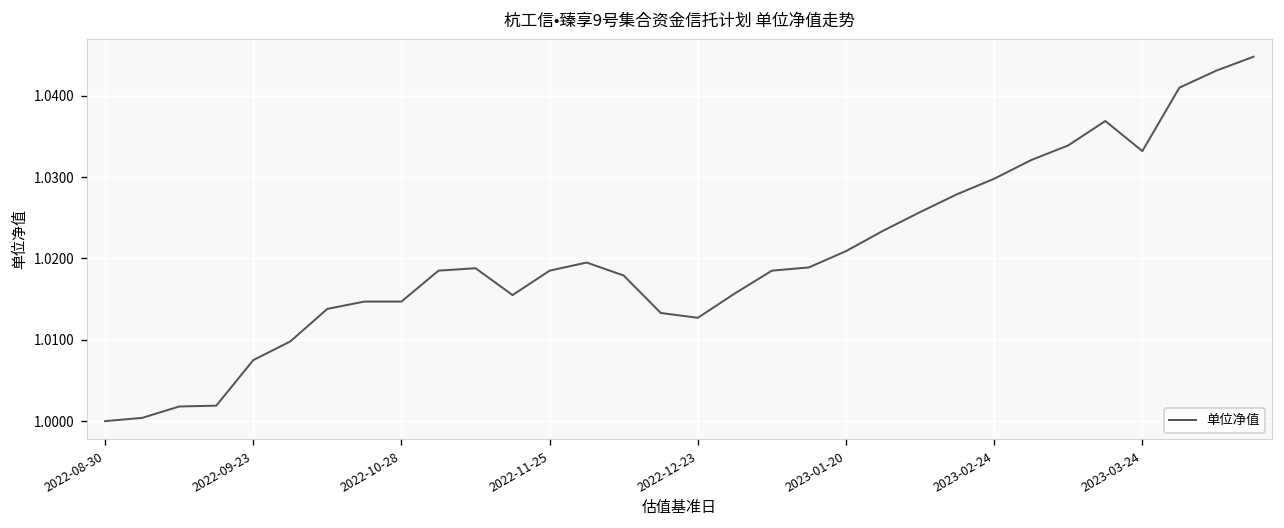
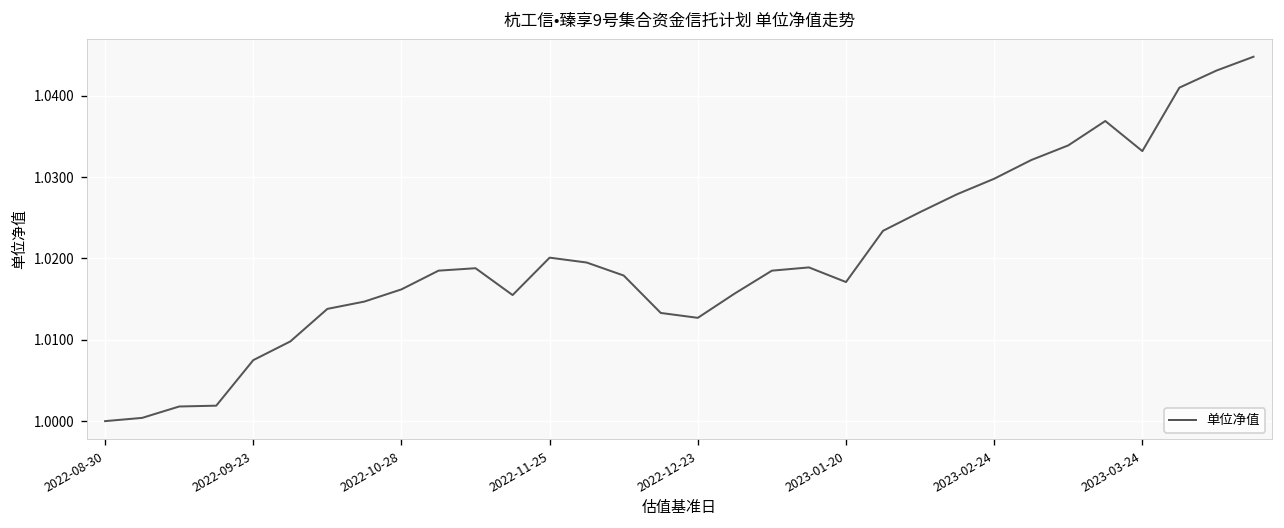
  {
    "2022-08-30": 1.000,
    "2022-09-23": 1.008,
-   "2022-10-28": 1.015,
-   "2022-11-25": 1.019,
+   "2022-10-28": 1.016,
+   "2022-11-25": 1.020,
    "2022-12-23": 1.013,
-   "2023-01-20": 1.021,
+   "2023-01-20": 1.017,
    "2023-02-24": 1.030,
    "2023-03-24": 1.033
  }
